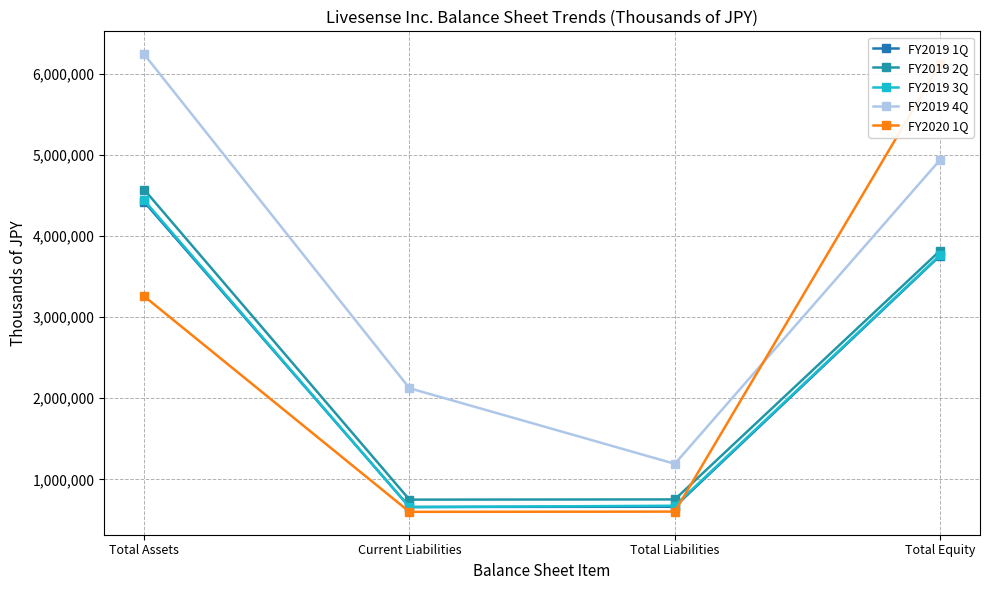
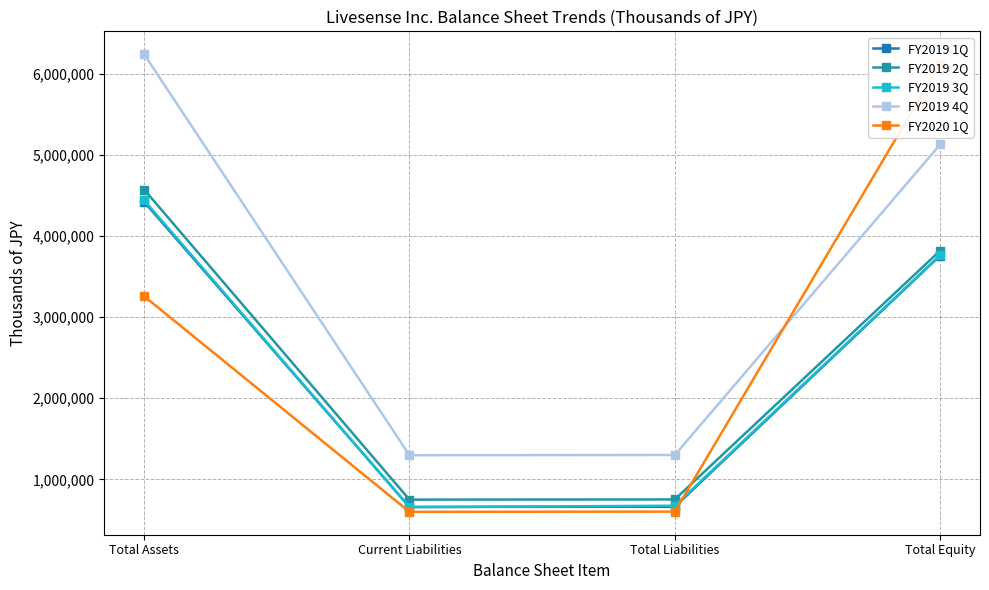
  {
    "FY2019 4Q": {
      "Total Assets": "6,200,000",
-     "Current Liabilities": "2,100,000",
-     "Total Liabilities": "1,200,000",
-     "Total Equity": "4,900,000"
+     "Current Liabilities": "1,300,000",
+     "Total Liabilities": "1,300,000",
+     "Total Equity": "5,100,000"
    },
    "FY2020 1Q": {
      "Total Assets": "3,300,000",
      "Current Liabilities": "600,000",
      "Total Liabilities": "600,000"
    }
  }
